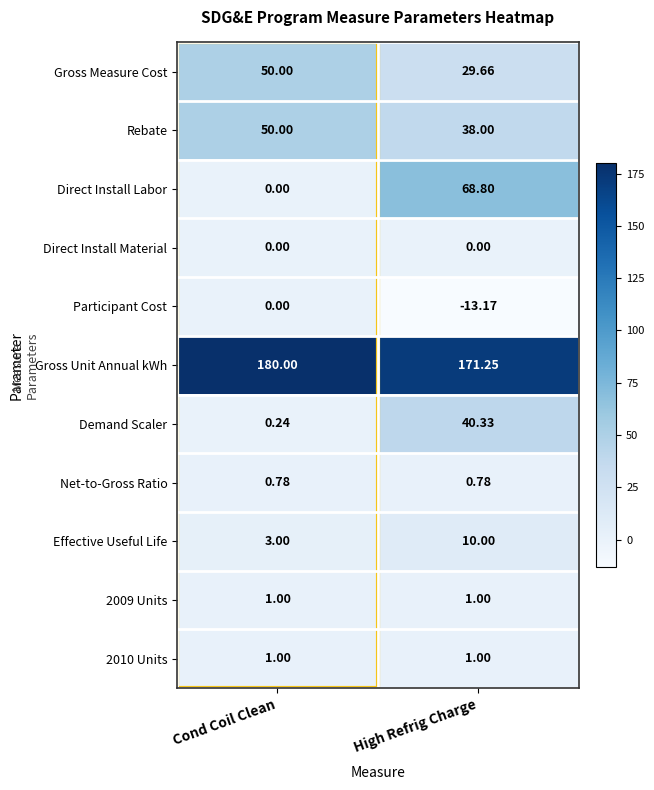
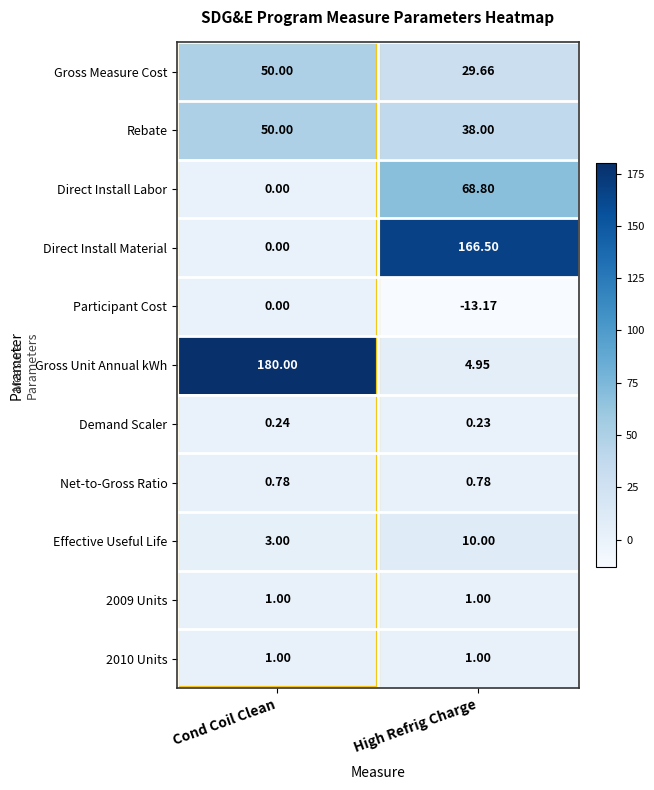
  {
    "Gross Measure Cost": {
      "Cond Coil Clean": 50.00,
      "High Refrig Charge": 29.66
    },
    "Rebate": {
      "Cond Coil Clean": 50.00,
      "High Refrig Charge": 38.00
    },
    "Direct Install Labor": {
      "Cond Coil Clean": 0.00,
      "High Refrig Charge": 68.80
    },
    "Direct Install Material": {
      "Cond Coil Clean": 0.00,
-     "High Refrig Charge": 0.00
+     "High Refrig Charge": 166.50
    },
    "Participant Cost": {
      "Cond Coil Clean": 0.00,
      "High Refrig Charge": -13.17
    },
    "Gross Unit Annual kWh": {
      "Cond Coil Clean": 180.00,
-     "High Refrig Charge": 171.25
+     "High Refrig Charge": 4.95
    },
    "Demand Scaler": {
      "Cond Coil Clean": 0.24,
-     "High Refrig Charge": 40.33
+     "High Refrig Charge": 0.23
    },
    "Net-to-Gross Ratio": {
      "Cond Coil Clean": 0.78,
      "High Refrig Charge": 0.78
    },
    "Effective Useful Life": {
      "Cond Coil Clean": 3.00,
      "High Refrig Charge": 10.00
    },
    "2009 Units": {
      "Cond Coil Clean": 1.00,
      "High Refrig Charge": 1.00
    },
    "2010 Units": {
      "Cond Coil Clean": 1.00,
      "High Refrig Charge": 1.00
    }
  }
